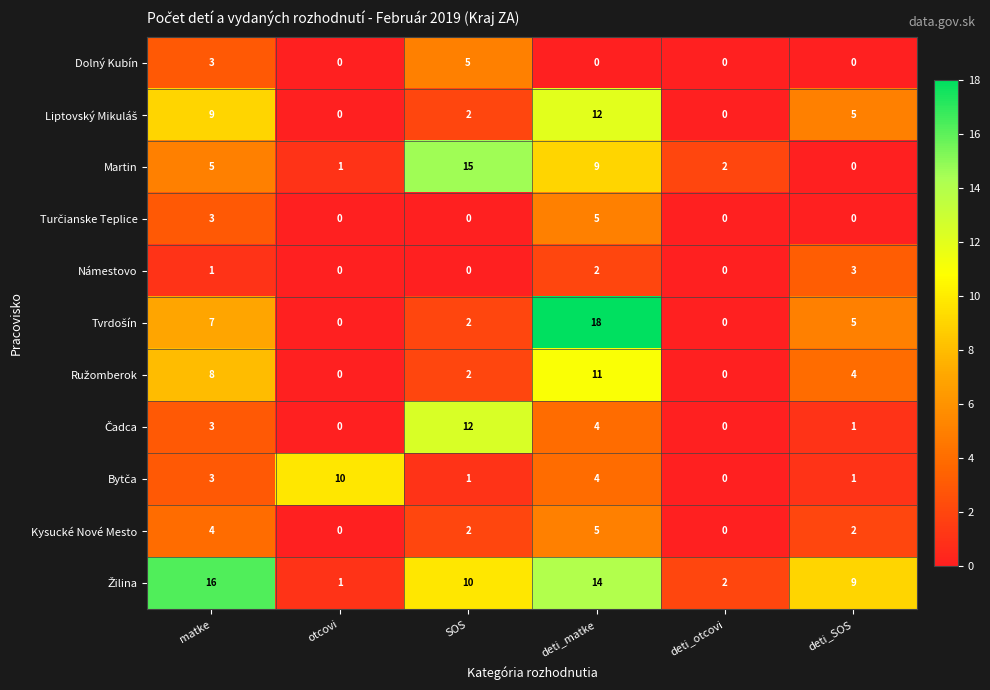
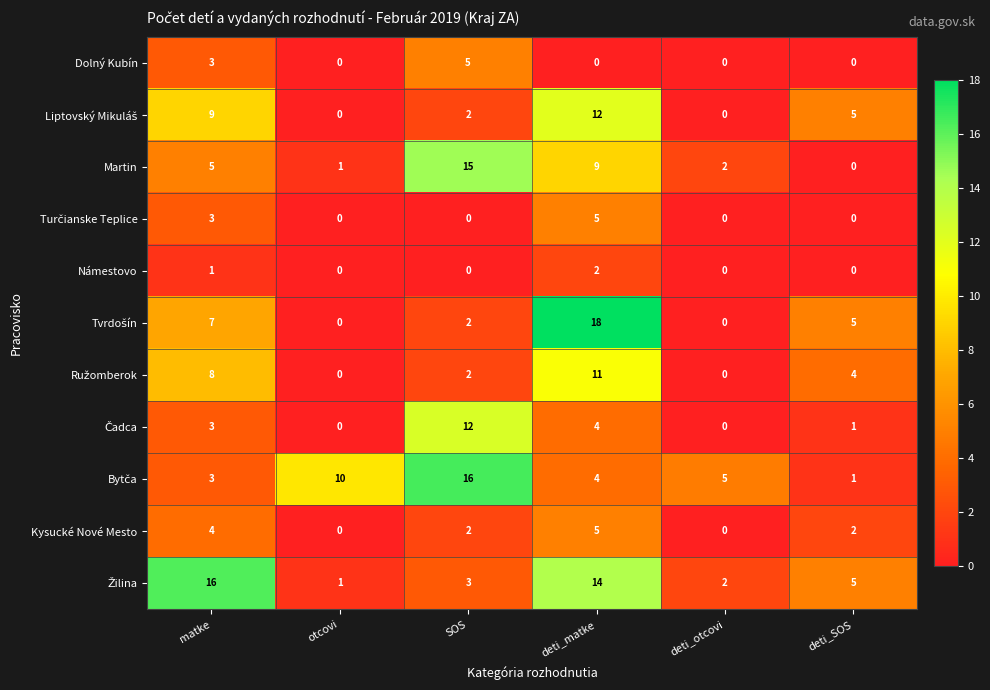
  {
    "Dolný Kubín": {
      "matke": 3,
      "otcovi": 0,
      "SOS": 5,
      "deti_matke": 0,
      "deti_otcovi": 0,
      "deti_SOS": 0
    },
    "Liptovský Mikuláš": {
      "matke": 9,
      "otcovi": 0,
      "SOS": 2,
      "deti_matke": 12,
      "deti_otcovi": 0,
      "deti_SOS": 5
    },
    "Martin": {
      "matke": 5,
      "otcovi": 1,
      "SOS": 15,
      "deti_matke": 9,
      "deti_otcovi": 2,
      "deti_SOS": 0
    },
    "Turčianske Teplice": {
      "matke": 3,
      "otcovi": 0,
      "SOS": 0,
      "deti_matke": 5,
      "deti_otcovi": 0,
      "deti_SOS": 0
    },
    "Námestovo": {
      "matke": 1,
      "otcovi": 0,
      "SOS": 0,
      "deti_matke": 2,
      "deti_otcovi": 0,
-     "deti_SOS": 3
+     "deti_SOS": 0
    },
    "Tvrdošín": {
      "matke": 7,
      "otcovi": 0,
      "SOS": 2,
      "deti_matke": 18,
      "deti_otcovi": 0,
      "deti_SOS": 5
    },
    "Ružomberok": {
      "matke": 8,
      "otcovi": 0,
      "SOS": 2,
      "deti_matke": 11,
      "deti_otcovi": 0,
      "deti_SOS": 4
    },
    "Čadca": {
      "matke": 3,
      "otcovi": 0,
      "SOS": 12,
      "deti_matke": 4,
      "deti_otcovi": 0,
      "deti_SOS": 1
    },
    "Bytča": {
      "matke": 3,
      "otcovi": 10,
-     "SOS": 1,
+     "SOS": 16,
      "deti_matke": 4,
-     "deti_otcovi": 0,
+     "deti_otcovi": 5,
      "deti_SOS": 1
    },
    "Kysucké Nové Mesto": {
      "matke": 4,
      "otcovi": 0,
      "SOS": 2,
      "deti_matke": 5,
      "deti_otcovi": 0,
      "deti_SOS": 2
    },
    "Žilina": {
      "matke": 16,
      "otcovi": 1,
-     "SOS": 10,
+     "SOS": 3,
      "deti_matke": 14,
      "deti_otcovi": 2,
-     "deti_SOS": 9
+     "deti_SOS": 5
    }
  }
